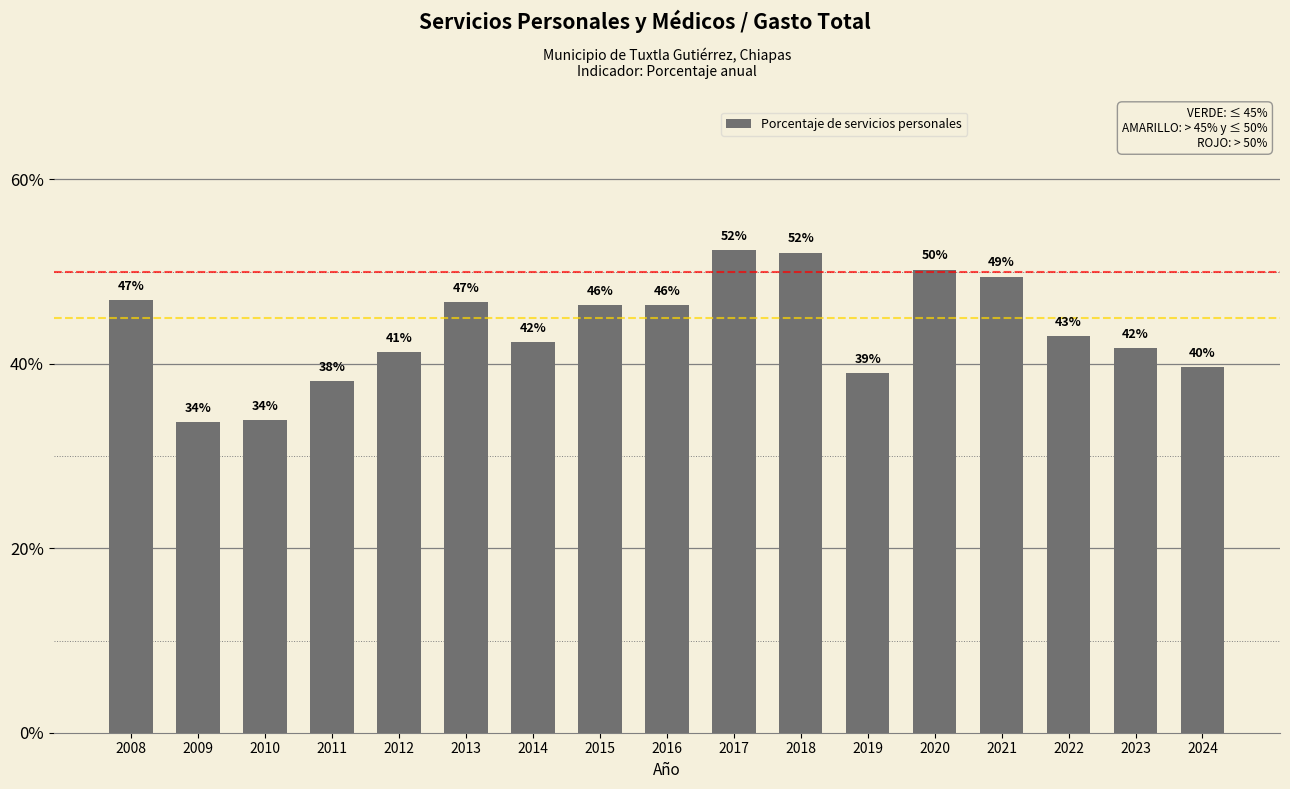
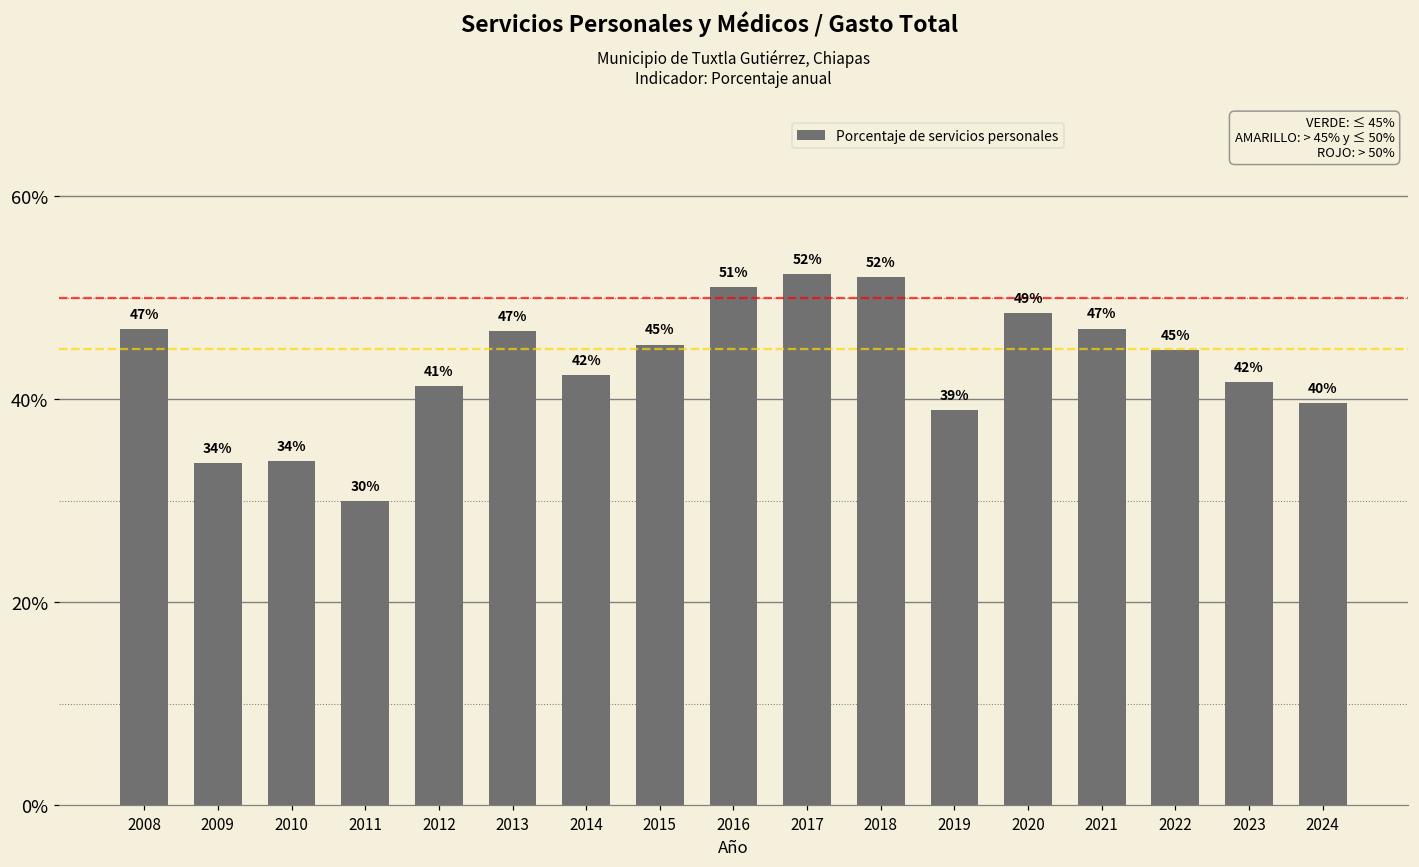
  {
    "2008": "47%",
    "2009": "34%",
    "2010": "34%",
-   "2011": "38%",
+   "2011": "30%",
    "2012": "41%",
    "2013": "47%",
    "2014": "42%",
-   "2015": "46%",
-   "2016": "46%",
+   "2015": "45%",
+   "2016": "51%",
    "2017": "52%",
    "2018": "52%",
    "2019": "39%",
-   "2020": "50%",
-   "2021": "49%",
-   "2022": "43%",
+   "2020": "49%",
+   "2021": "47%",
+   "2022": "45%",
    "2023": "42%",
    "2024": "40%"
  }
